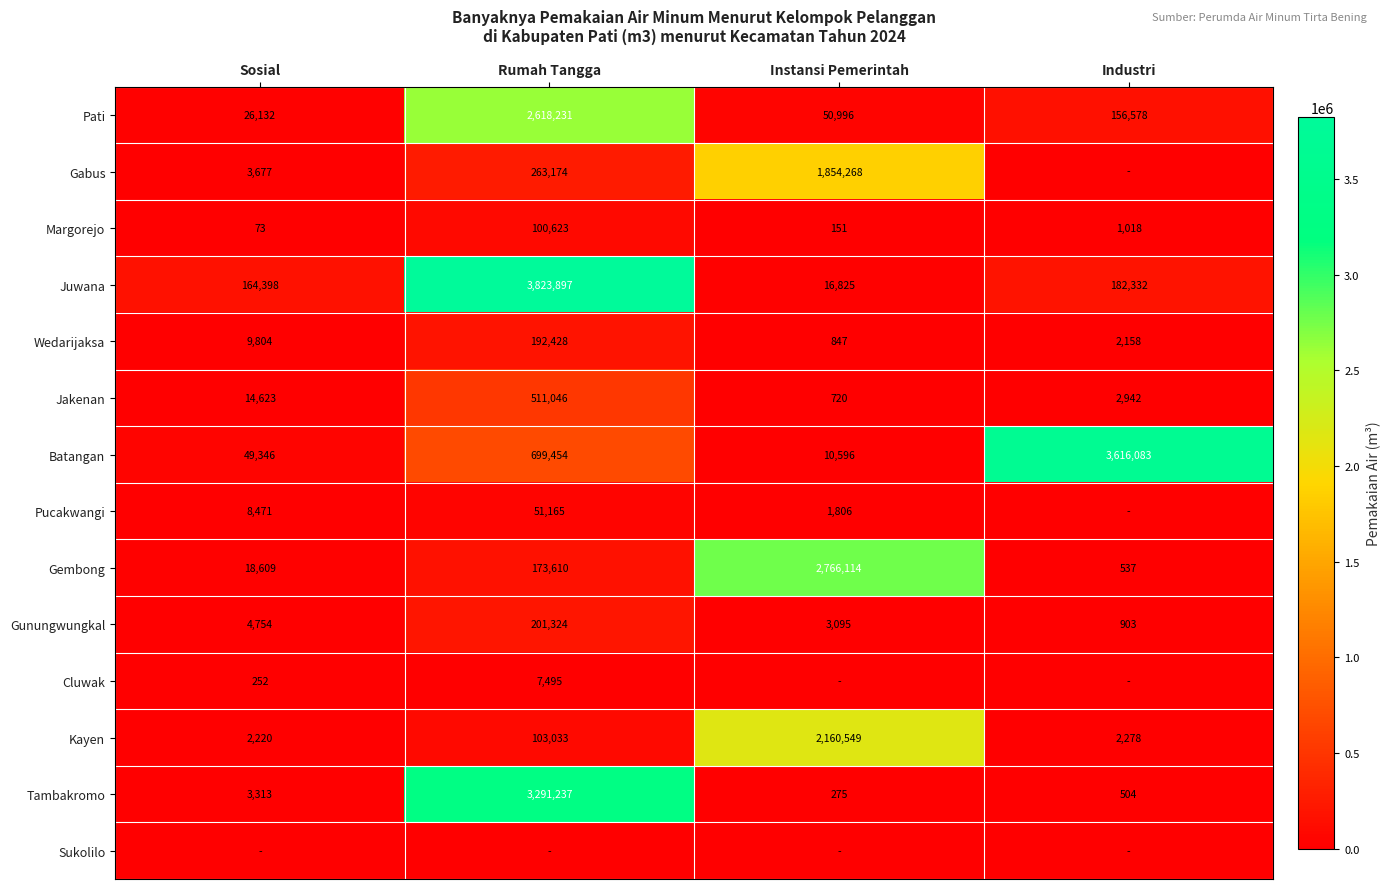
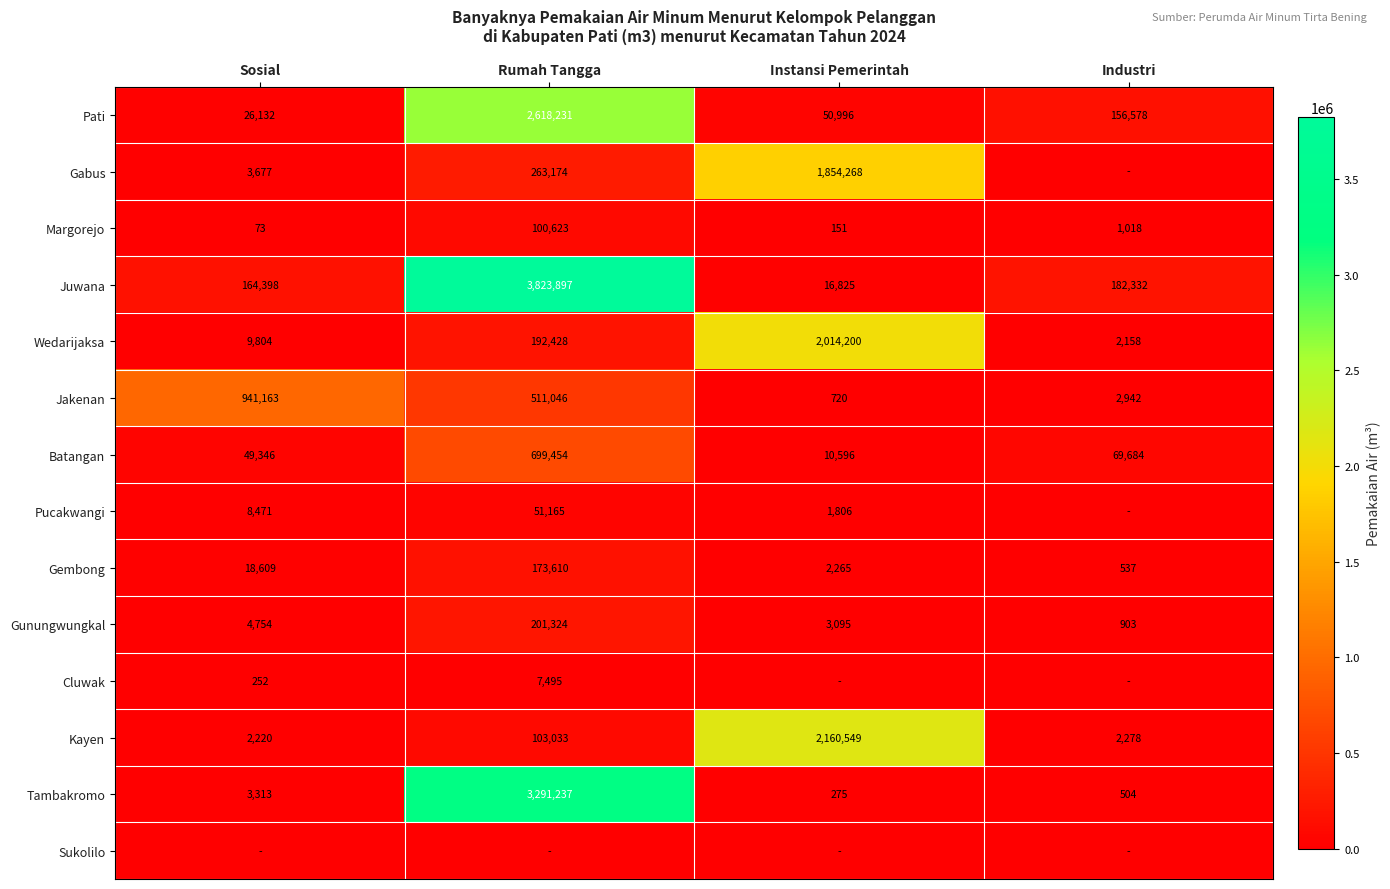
  {
    "Pati": {
      "Sosial": "26,132",
      "Rumah Tangga": "2,618,231",
      "Instansi Pemerintah": "50,996",
      "Industri": "156,578"
    },
    "Gabus": {
      "Sosial": "3,677",
      "Rumah Tangga": "263,174",
      "Instansi Pemerintah": "1,854,268"
    },
    "Margorejo": {
      "Sosial": "73",
      "Rumah Tangga": "100,623",
      "Instansi Pemerintah": "151",
      "Industri": "1,018"
    },
    "Juwana": {
      "Sosial": "164,398",
      "Rumah Tangga": "3,823,897",
      "Instansi Pemerintah": "16,825",
      "Industri": "182,332"
    },
    "Wedarijaksa": {
      "Sosial": "9,804",
      "Rumah Tangga": "192,428",
-     "Instansi Pemerintah": "847",
+     "Instansi Pemerintah": "2,014,200",
      "Industri": "2,158"
    },
    "Jakenan": {
-     "Sosial": "14,623",
+     "Sosial": "941,163",
      "Rumah Tangga": "511,046",
      "Instansi Pemerintah": "720",
      "Industri": "2,942"
    },
    "Batangan": {
      "Sosial": "49,346",
      "Rumah Tangga": "699,454",
      "Instansi Pemerintah": "10,596",
-     "Industri": "3,616,083"
+     "Industri": "69,684"
    },
    "Pucakwangi": {
      "Sosial": "8,471",
      "Rumah Tangga": "51,165",
      "Instansi Pemerintah": "1,806"
    },
    "Gembong": {
      "Sosial": "18,609",
      "Rumah Tangga": "173,610",
-     "Instansi Pemerintah": "2,766,114",
+     "Instansi Pemerintah": "2,265",
      "Industri": "537"
    },
    "Gunungwungkal": {
      "Sosial": "4,754",
      "Rumah Tangga": "201,324",
      "Instansi Pemerintah": "3,095",
      "Industri": "903"
    },
    "Cluwak": {
      "Sosial": "252",
      "Rumah Tangga": "7,495"
    },
    "Kayen": {
      "Sosial": "2,220",
      "Rumah Tangga": "103,033",
      "Instansi Pemerintah": "2,160,549",
      "Industri": "2,278"
    },
    "Tambakromo": {
      "Sosial": "3,313",
      "Rumah Tangga": "3,291,237",
      "Instansi Pemerintah": "275",
      "Industri": "504"
    }
  }
